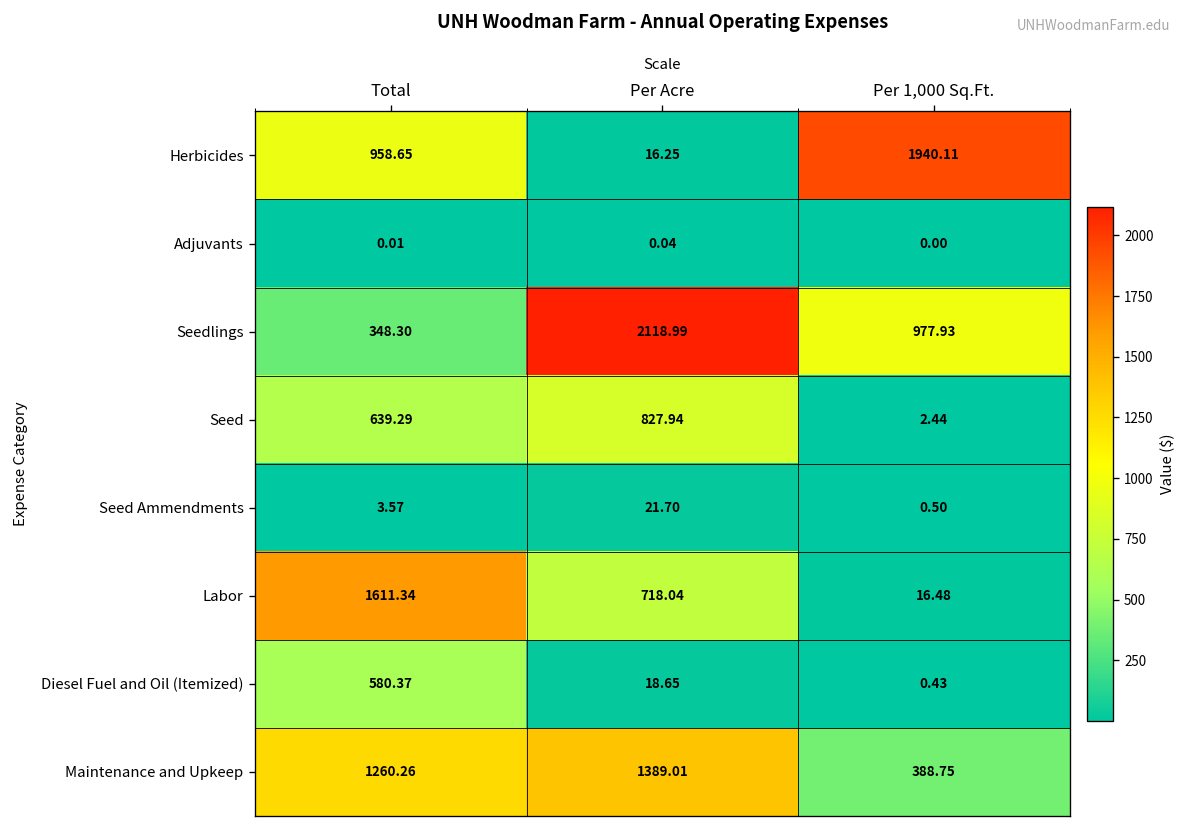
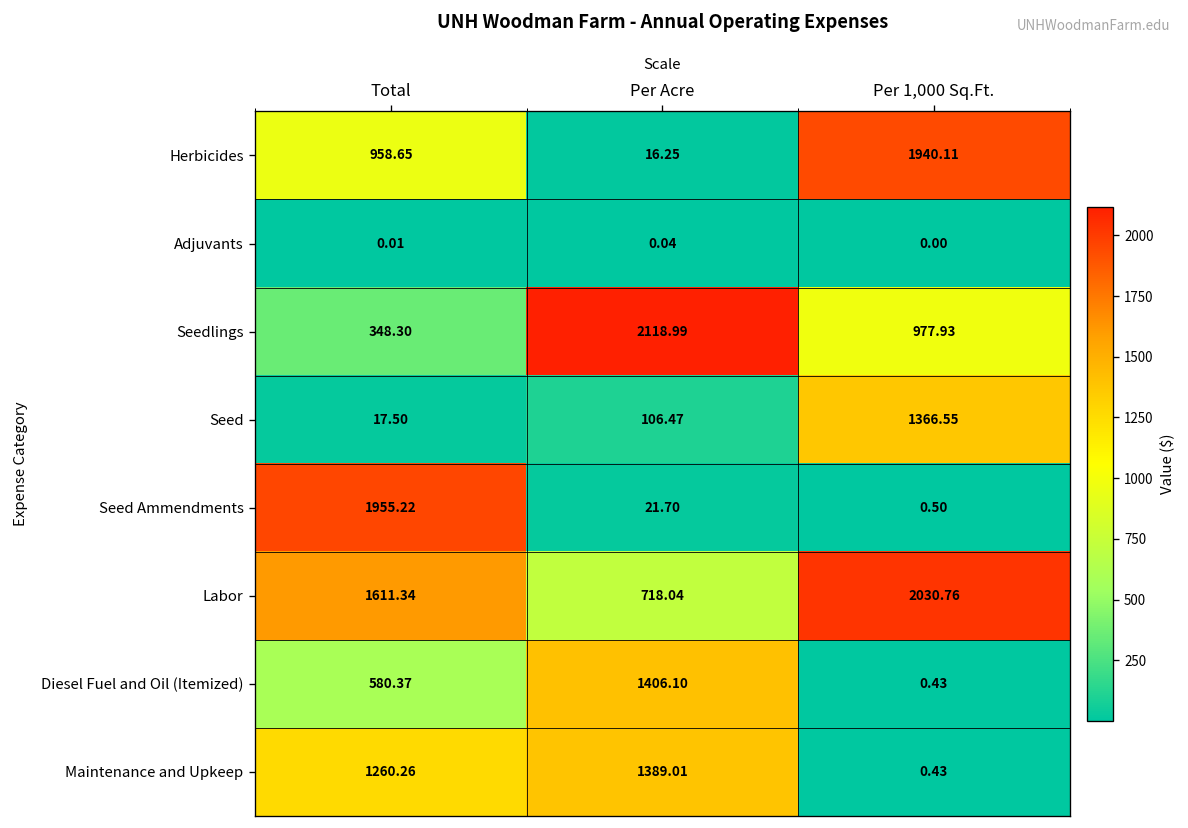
  {
    "Herbicides": {
      "Total": 958.65,
      "Per Acre": 16.25,
      "Per 1,000 Sq.Ft.": 1940.11
    },
    "Adjuvants": {
      "Total": 0.01,
      "Per Acre": 0.04,
      "Per 1,000 Sq.Ft.": 0.00
    },
    "Seedlings": {
      "Total": 348.30,
      "Per Acre": 2118.99,
      "Per 1,000 Sq.Ft.": 977.93
    },
    "Seed": {
-     "Total": 639.29,
-     "Per Acre": 827.94,
-     "Per 1,000 Sq.Ft.": 2.44
+     "Total": 17.50,
+     "Per Acre": 106.47,
+     "Per 1,000 Sq.Ft.": 1366.55
    },
    "Seed Ammendments": {
-     "Total": 3.57,
+     "Total": 1955.22,
      "Per Acre": 21.70,
      "Per 1,000 Sq.Ft.": 0.50
    },
    "Labor": {
      "Total": 1611.34,
      "Per Acre": 718.04,
-     "Per 1,000 Sq.Ft.": 16.48
+     "Per 1,000 Sq.Ft.": 2030.76
    },
    "Diesel Fuel and Oil (Itemized)": {
      "Total": 580.37,
-     "Per Acre": 18.65,
+     "Per Acre": 1406.10,
      "Per 1,000 Sq.Ft.": 0.43
    },
    "Maintenance and Upkeep": {
      "Total": 1260.26,
      "Per Acre": 1389.01,
-     "Per 1,000 Sq.Ft.": 388.75
+     "Per 1,000 Sq.Ft.": 0.43
    }
  }
